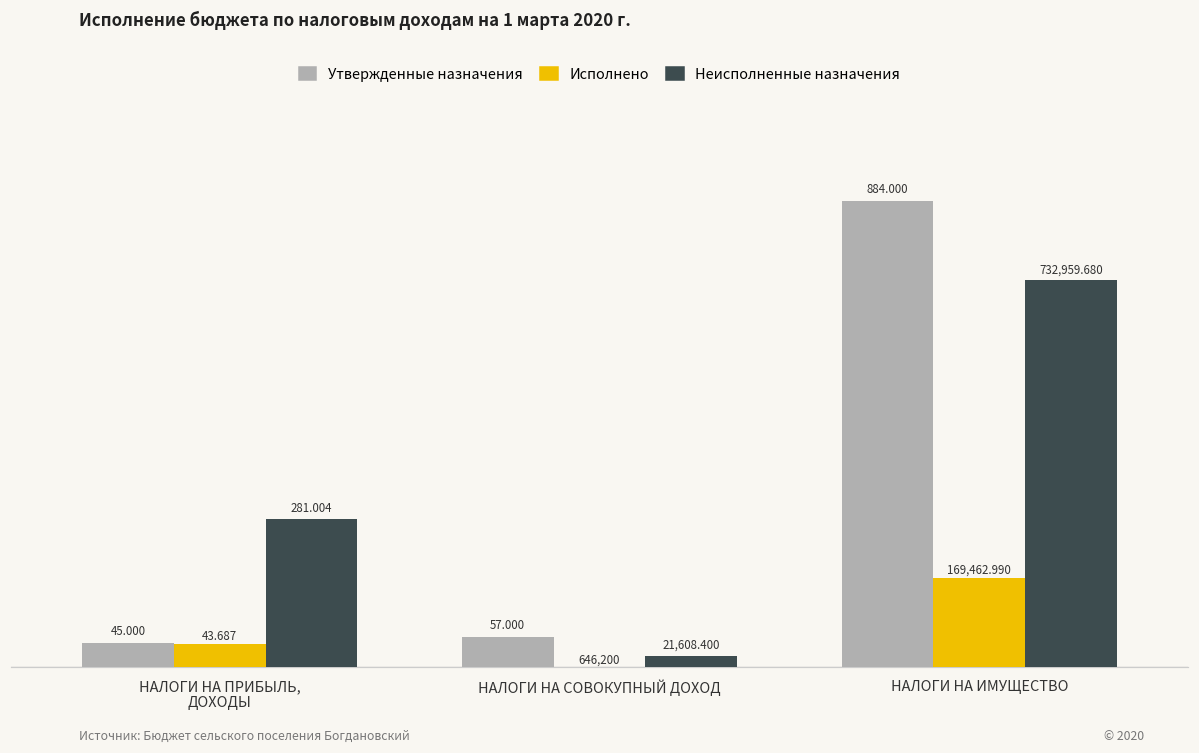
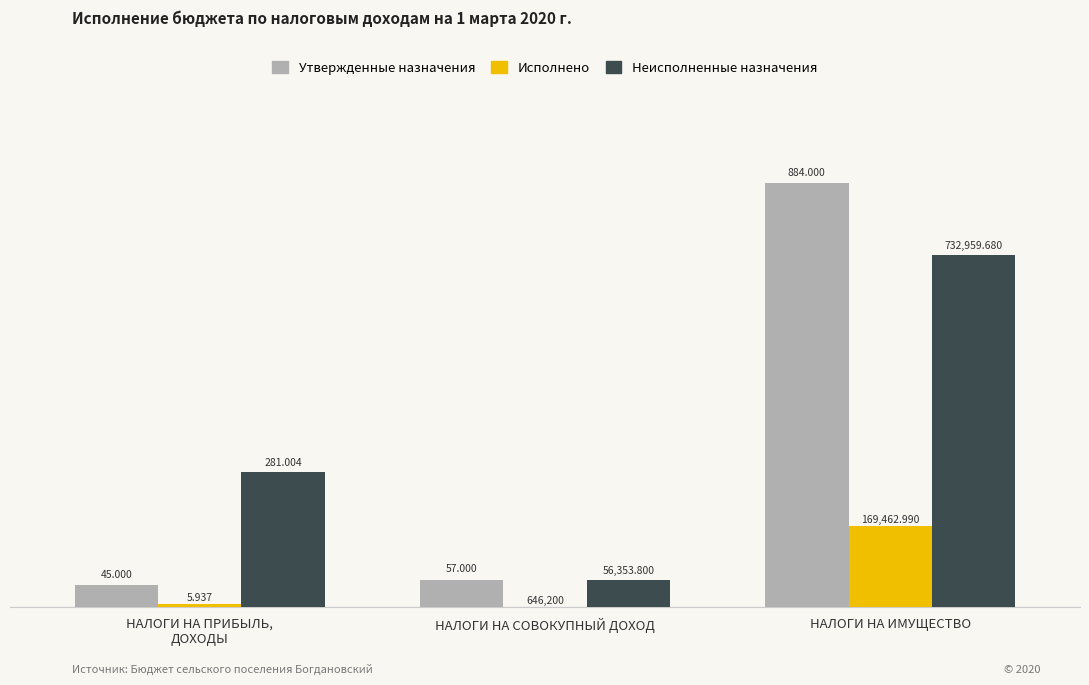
  {
    "Исполнено": {
-     "НАЛОГИ НА ПРИБЫЛЬ, ДОХОДЫ": "43.687",
+     "НАЛОГИ НА ПРИБЫЛЬ, ДОХОДЫ": "5.937",
      "НАЛОГИ НА ИМУЩЕСТВО": "169,462.990"
    },
    "Неисполненные назначения": {
-     "НАЛОГИ НА СОВОКУПНЫЙ ДОХОД": "21,608.400",
+     "НАЛОГИ НА СОВОКУПНЫЙ ДОХОД": "56,353.800",
      "НАЛОГИ НА ИМУЩЕСТВО": "732,959.680"
    }
  }
